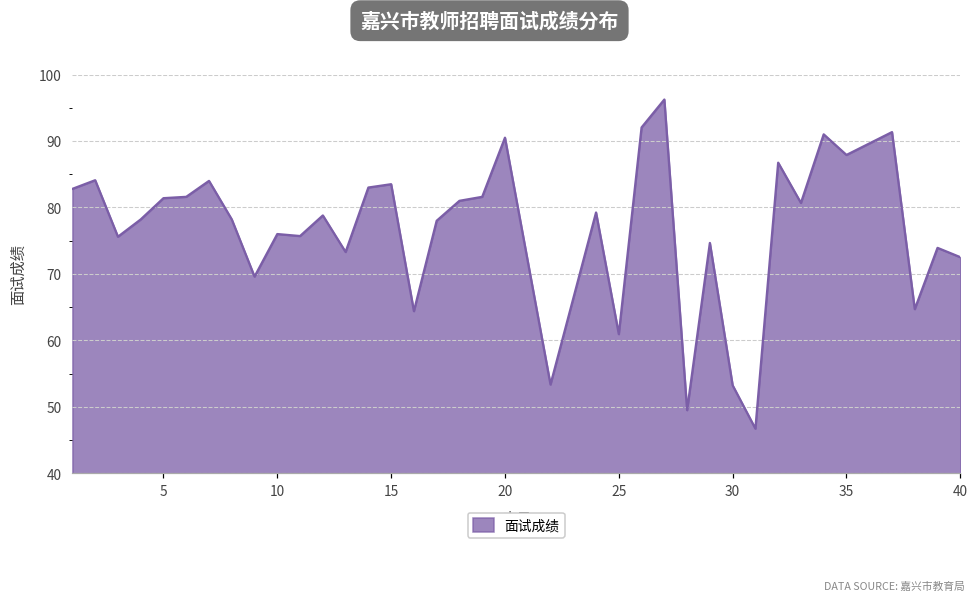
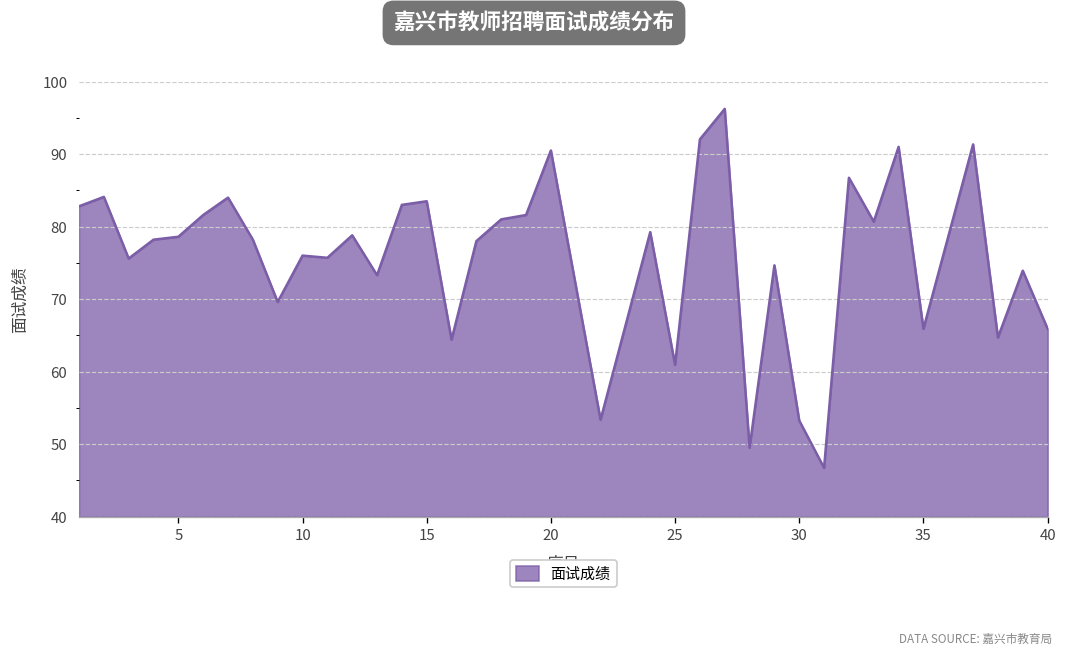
  {
-   "5": 81,
+   "5": 79,
    "10": 76,
    "15": 84,
    "20": 91,
    "25": 61,
    "30": 53,
-   "35": 88,
-   "40": 73
+   "35": 66,
+   "40": 66
  }
